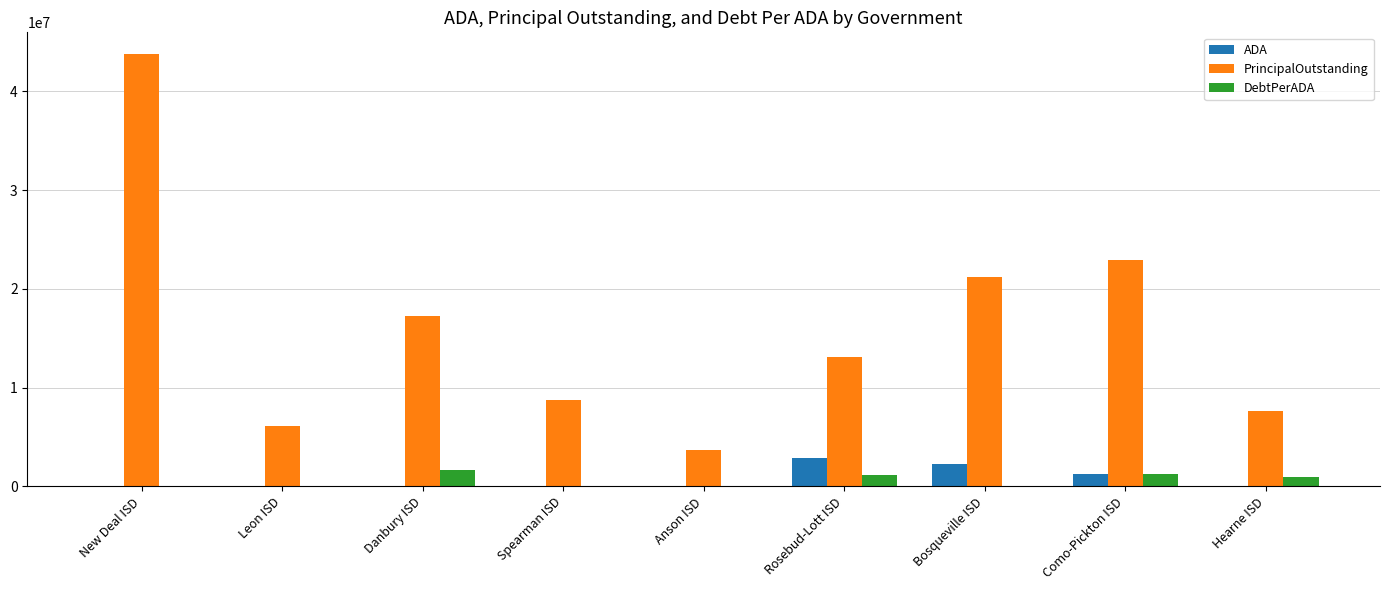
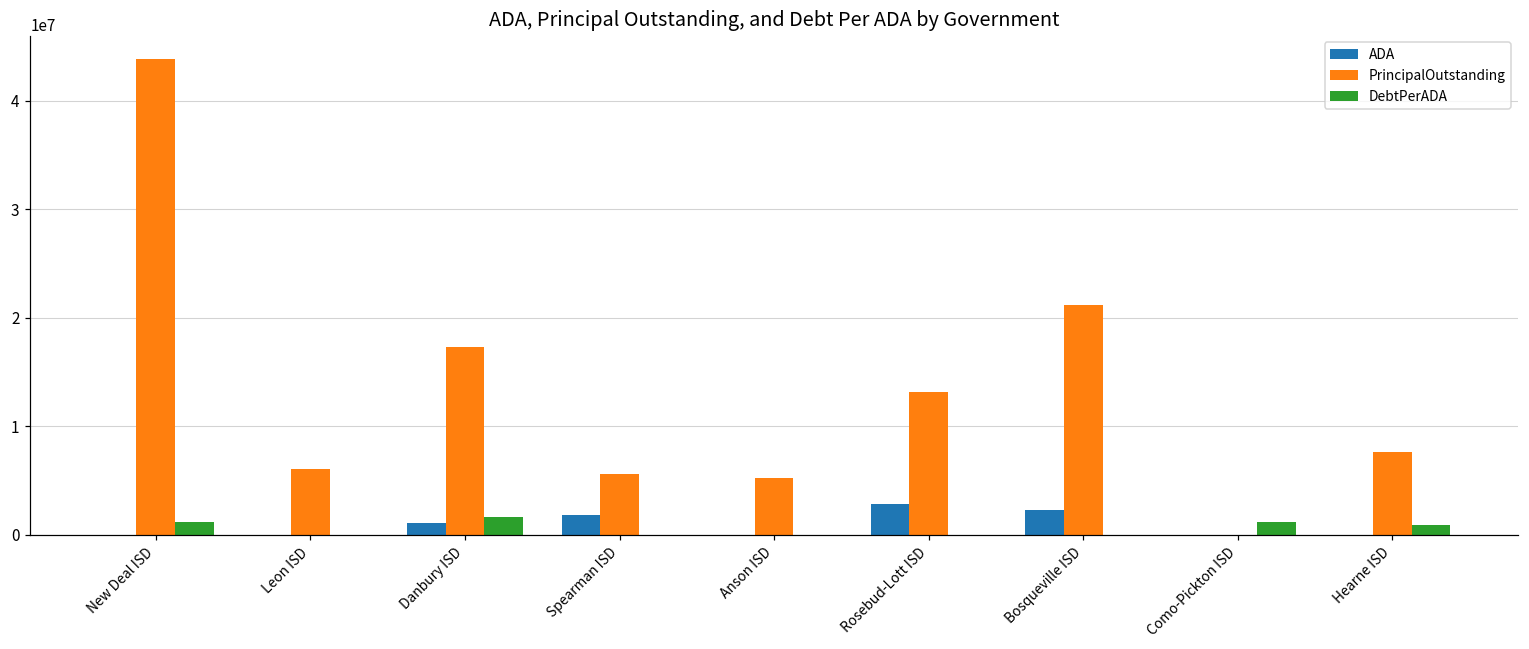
  {
    "ADA": {
-     "Danbury ISD": 0,
-     "Spearman ISD": 0,
+     "Danbury ISD": 1000000,
+     "Spearman ISD": 2000000,
      "Rosebud-Lott ISD": 3000000,
      "Bosqueville ISD": 2000000,
-     "Como-Pickton ISD": 1000000
+     "Como-Pickton ISD": 0
    },
    "PrincipalOutstanding": {
      "New Deal ISD": 44000000,
      "Leon ISD": 6000000,
      "Danbury ISD": 17000000,
-     "Spearman ISD": 9000000,
-     "Anson ISD": 4000000,
+     "Spearman ISD": 6000000,
+     "Anson ISD": 5000000,
      "Rosebud-Lott ISD": 13000000,
      "Bosqueville ISD": 21000000,
-     "Como-Pickton ISD": 23000000,
+     "Como-Pickton ISD": 0,
      "Hearne ISD": 8000000
    },
    "DebtPerADA": {
-     "New Deal ISD": 0,
+     "New Deal ISD": 1000000,
      "Danbury ISD": 2000000,
-     "Rosebud-Lott ISD": 1000000,
+     "Rosebud-Lott ISD": 0,
      "Como-Pickton ISD": 1000000,
      "Hearne ISD": 1000000
    }
  }
